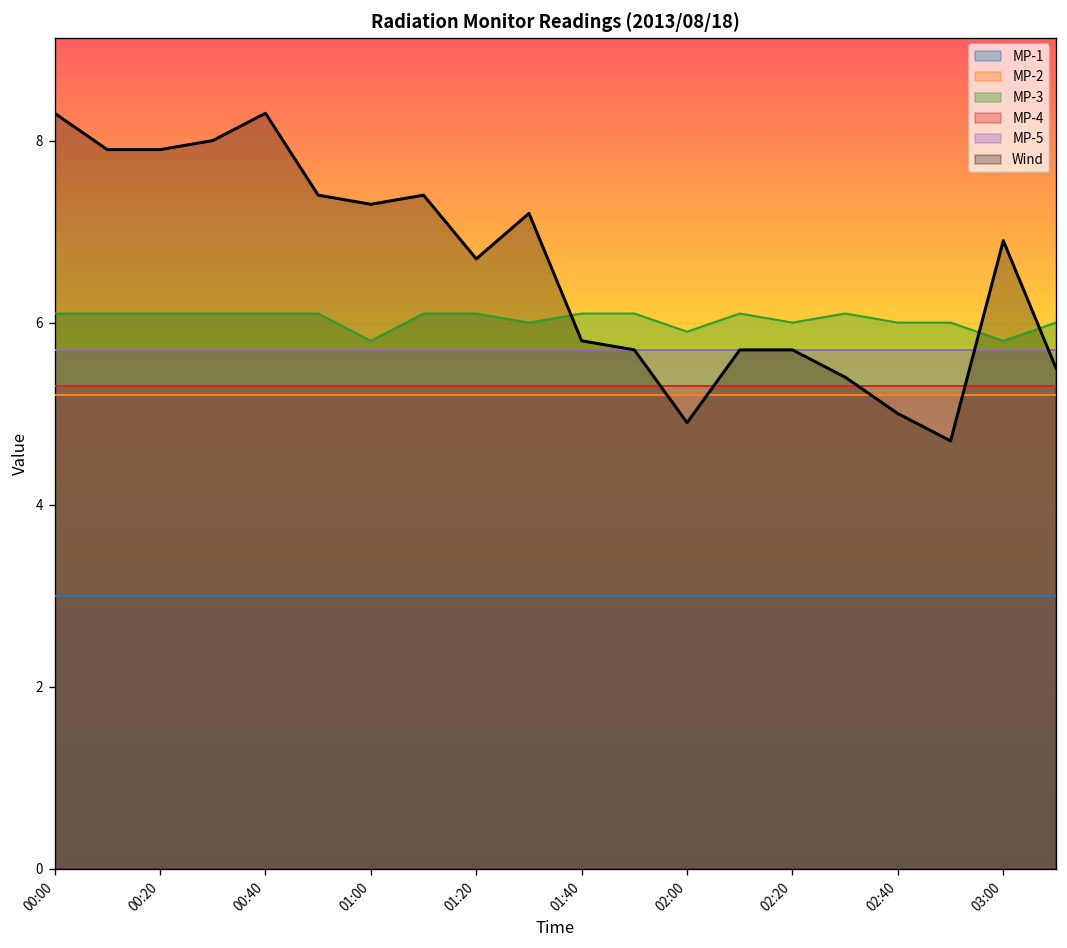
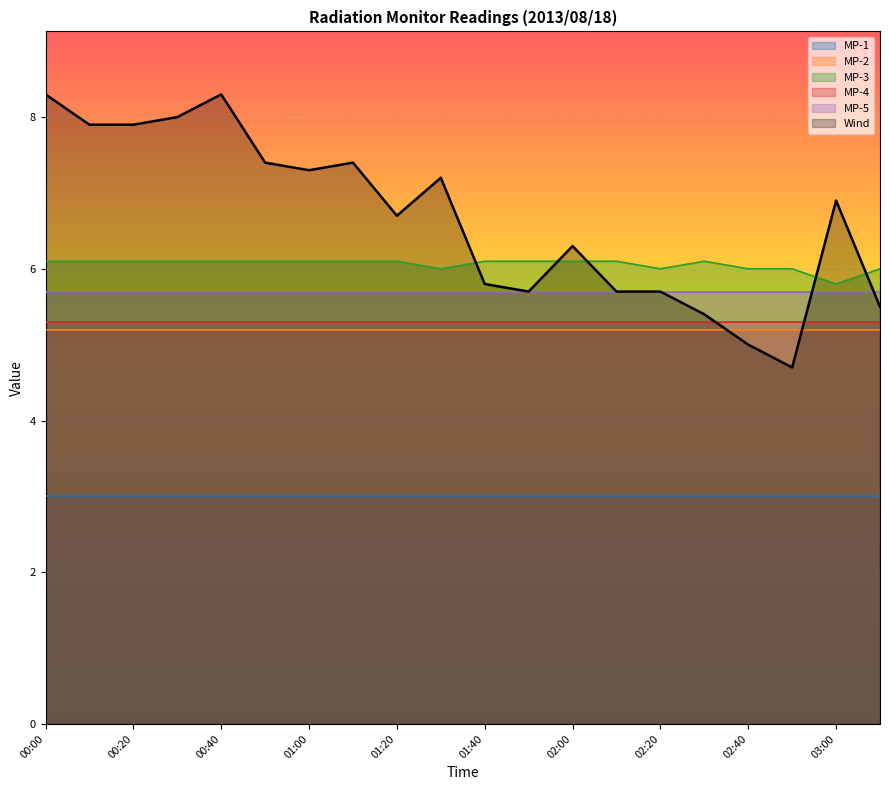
  {
    "MP-1": {
      "00:00": 3.0,
      "00:20": 3.0,
      "00:40": 3.0,
      "01:00": 3.0,
      "01:20": 3.0,
      "01:40": 3.0,
      "02:00": 3.0,
      "02:20": 3.0,
      "02:40": 3.0,
      "03:00": 3.0
    },
    "MP-3": {
      "00:00": 6.1,
      "00:20": 6.1,
      "00:40": 6.1,
-     "01:00": 5.8,
+     "01:00": 6.1,
      "01:20": 6.1,
      "01:40": 6.1,
-     "02:00": 5.9,
+     "02:00": 6.1,
      "02:20": 6.0,
      "02:40": 6.0,
      "03:00": 5.8
    },
    "MP-5": {
      "00:00": 5.7,
      "00:20": 5.7,
      "00:40": 5.7,
      "01:00": 5.7,
      "01:20": 5.7,
      "01:40": 5.7,
      "02:00": 5.7,
      "02:40": 5.7,
      "03:00": 5.7
    },
    "Wind": {
      "00:00": 8.3,
      "00:20": 7.9,
      "00:40": 8.3,
      "01:00": 7.3,
      "01:20": 6.7,
      "01:40": 5.8,
-     "02:00": 4.9,
+     "02:00": 6.3,
      "02:40": 5.0,
      "03:00": 6.9
    }
  }
